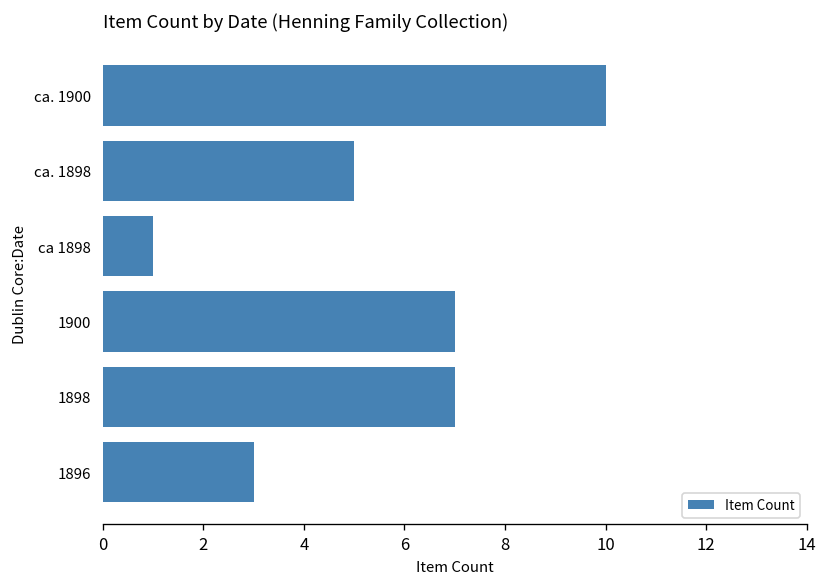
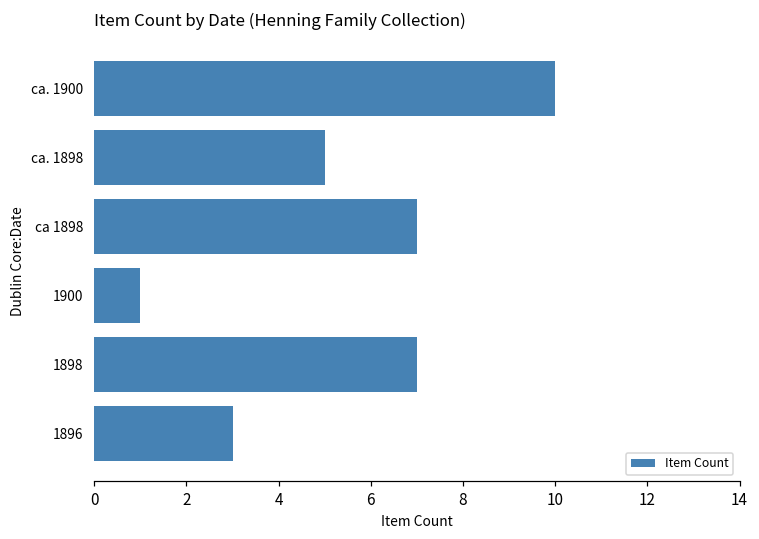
  {
    "ca. 1900": 10,
    "ca. 1898": 5,
-   "ca 1898": 1,
-   "1900": 7,
+   "ca 1898": 7,
+   "1900": 1,
    "1898": 7,
    "1896": 3
  }
